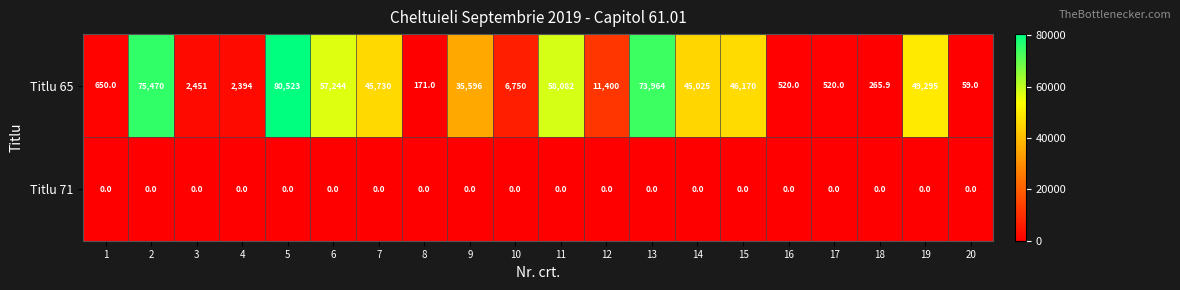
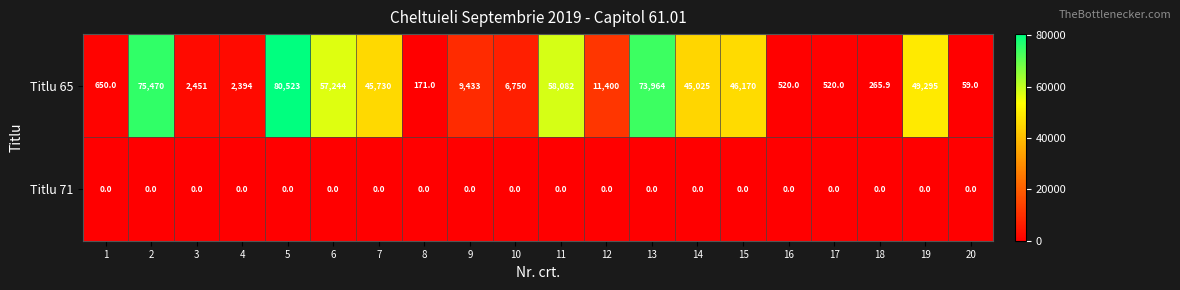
  {
    "Titlu 65": {
      "1": "650.0",
      "2": "75,470",
      "3": "2,451",
      "4": "2,394",
      "5": "80,523",
      "6": "57,244",
      "7": "45,730",
      "8": "171.0",
-     "9": "35,596",
+     "9": "9,433",
      "10": "6,750",
      "11": "58,082",
      "12": "11,400",
      "13": "73,964",
      "14": "45,025",
      "15": "46,170",
      "16": "520.0",
      "17": "520.0",
      "18": "265.9",
      "19": "49,295",
      "20": "59.0"
    },
    "Titlu 71": {
      "1": "0.0",
      "2": "0.0",
      "3": "0.0",
      "4": "0.0",
      "5": "0.0",
      "6": "0.0",
      "7": "0.0",
      "8": "0.0",
      "9": "0.0",
      "10": "0.0",
      "11": "0.0",
      "12": "0.0",
      "13": "0.0",
      "14": "0.0",
      "15": "0.0",
      "16": "0.0",
      "17": "0.0",
      "18": "0.0",
      "19": "0.0",
      "20": "0.0"
    }
  }
